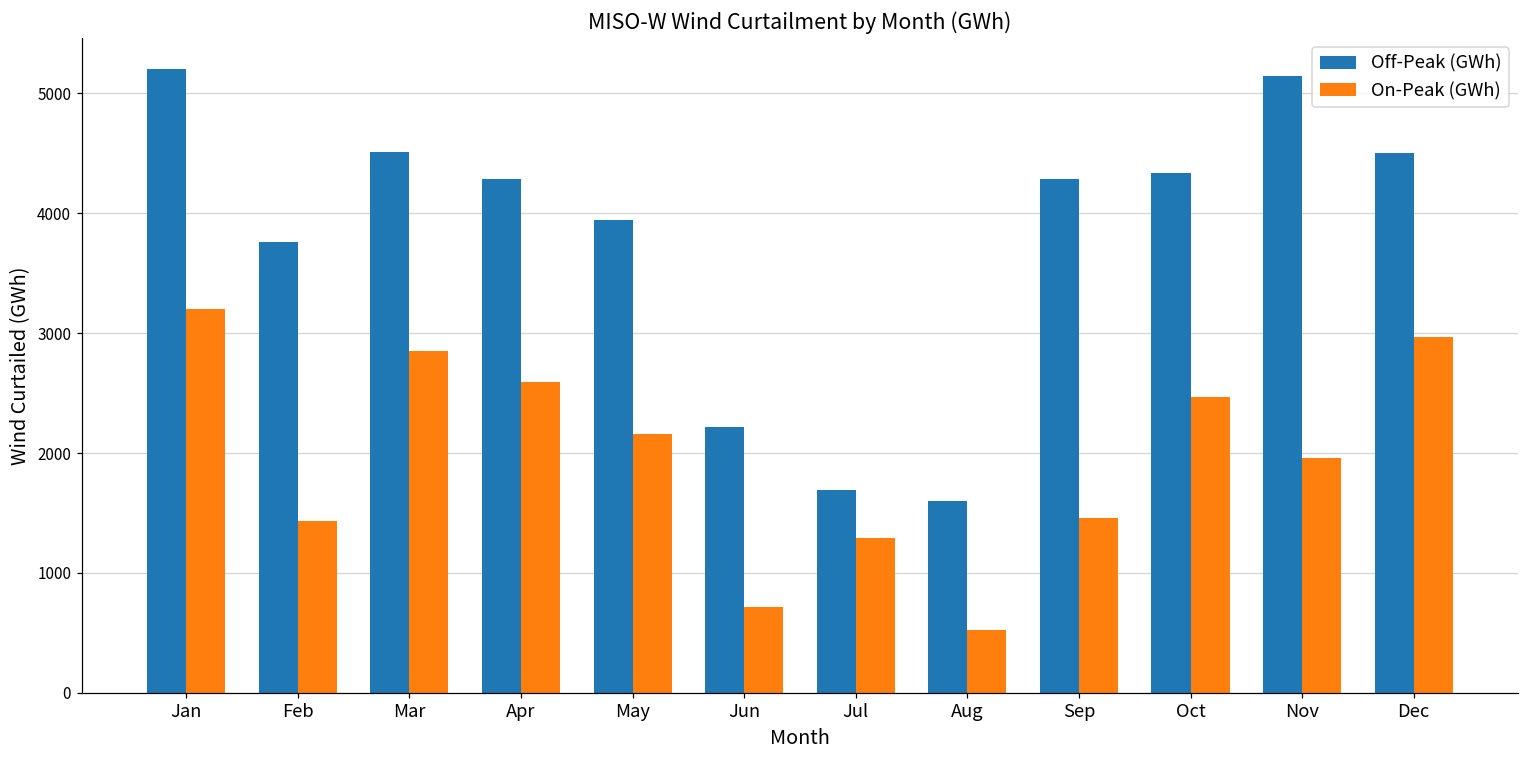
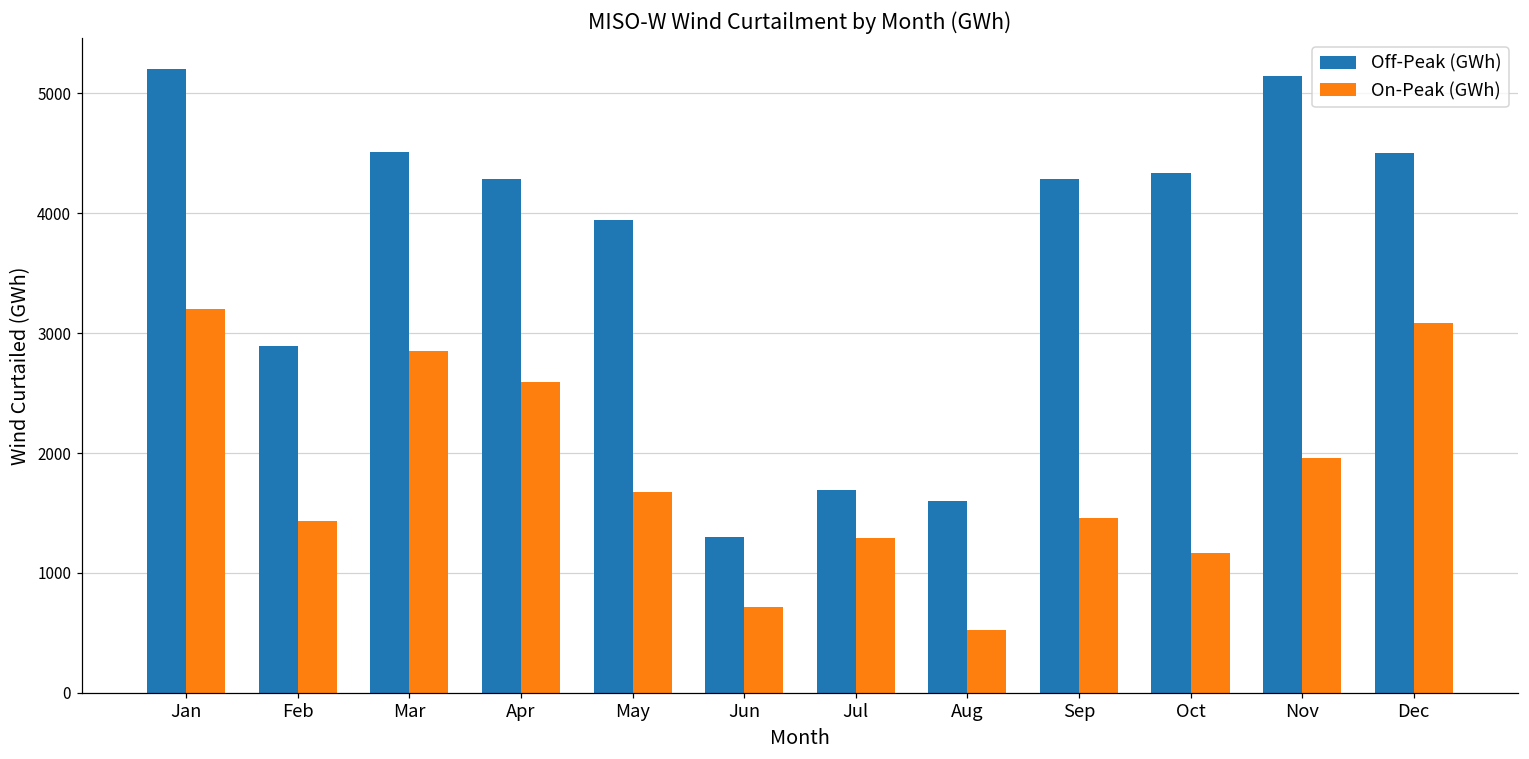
  {
    "Off-Peak (GWh)": {
      "Jan": 5200,
-     "Feb": 3760,
+     "Feb": 2900,
      "Mar": 4510,
      "Apr": 4290,
      "May": 3950,
-     "Jun": 2220,
+     "Jun": 1300,
      "Jul": 1690,
      "Aug": 1600,
      "Sep": 4290,
      "Oct": 4340,
      "Nov": 5150,
      "Dec": 4500
    },
    "On-Peak (GWh)": {
      "Jan": 3200,
      "Feb": 1430,
      "Mar": 2860,
      "Apr": 2590,
-     "May": 2160,
+     "May": 1680,
      "Jun": 720,
      "Jul": 1290,
      "Aug": 520,
      "Sep": 1460,
-     "Oct": 2470,
+     "Oct": 1170,
      "Nov": 1960,
-     "Dec": 2970
+     "Dec": 3080
    }
  }
